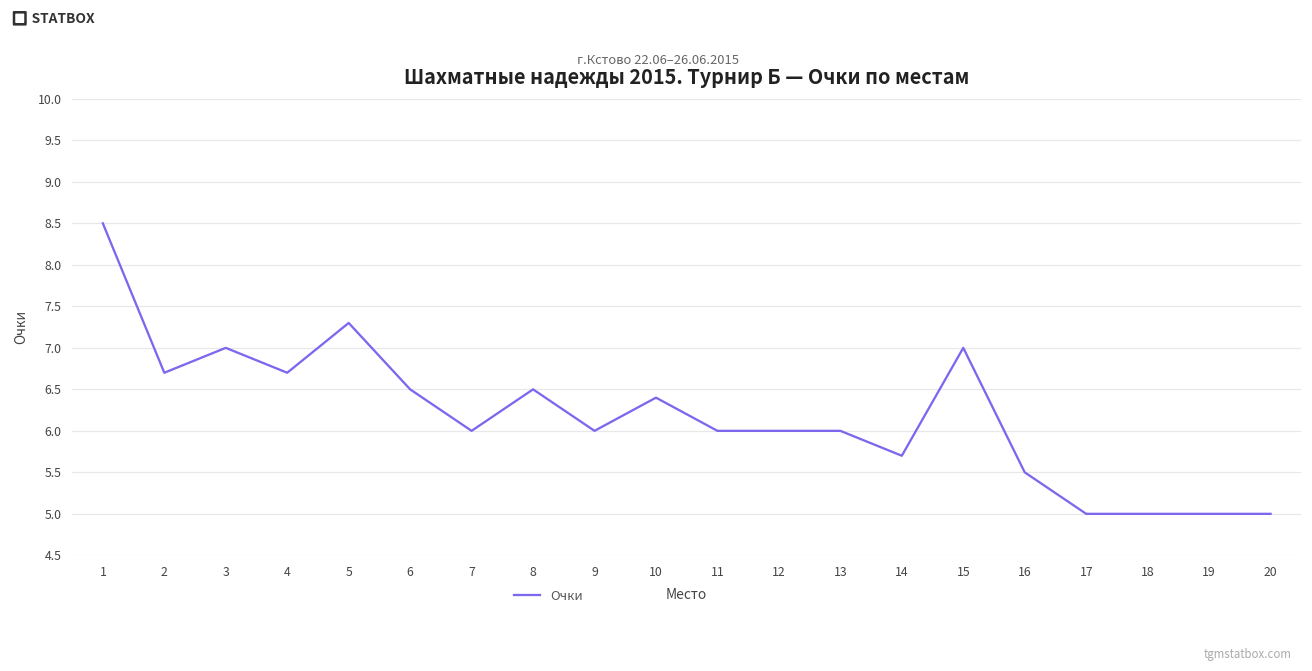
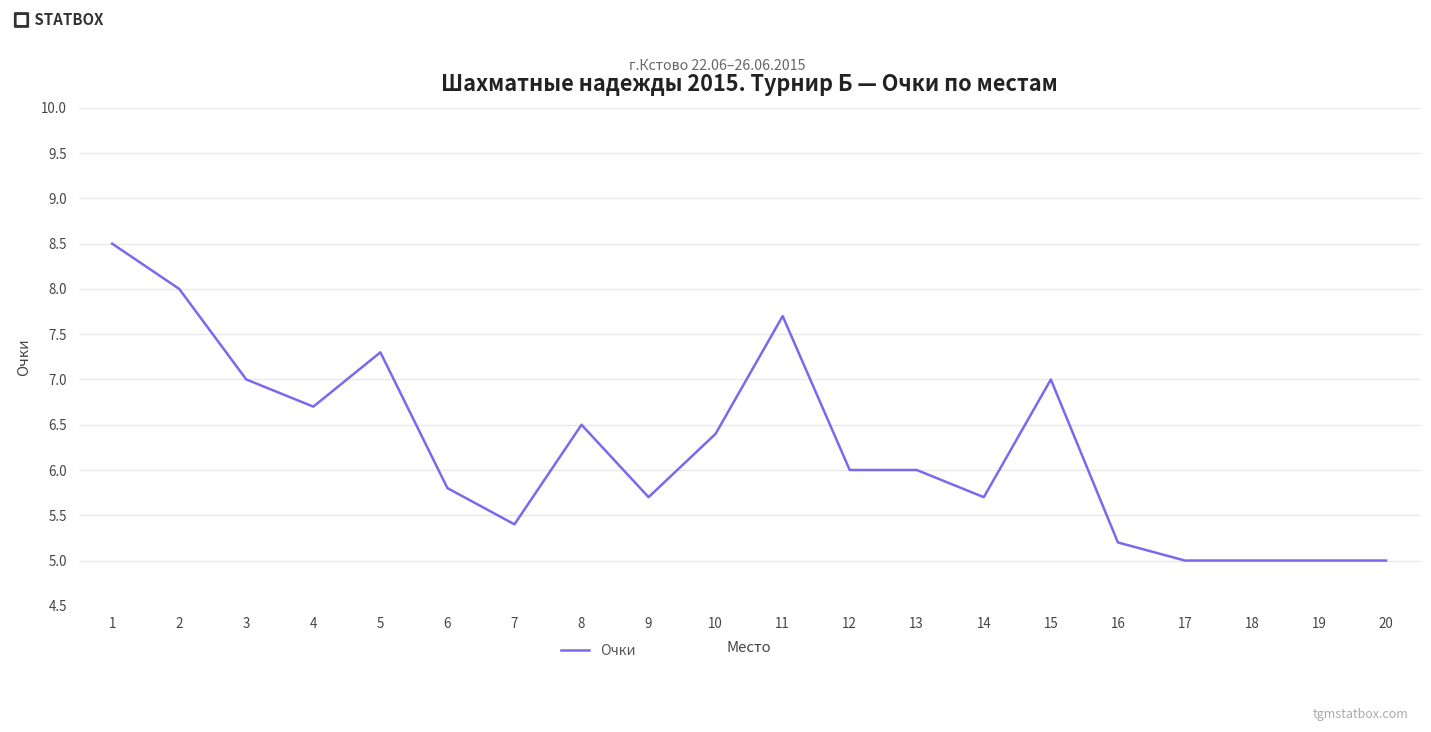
  {
    "1": 8.5,
-   "2": 6.7,
+   "2": 8.0,
    "3": 7.0,
    "4": 6.7,
    "5": 7.3,
-   "6": 6.5,
-   "7": 6.0,
+   "6": 5.8,
+   "7": 5.4,
    "8": 6.5,
-   "9": 6.0,
+   "9": 5.7,
    "10": 6.4,
-   "11": 6.0,
+   "11": 7.7,
    "12": 6.0,
    "13": 6.0,
    "14": 5.7,
    "15": 7.0,
-   "16": 5.5,
+   "16": 5.2,
    "17": 5.0,
    "18": 5.0,
    "19": 5.0,
    "20": 5.0
  }
